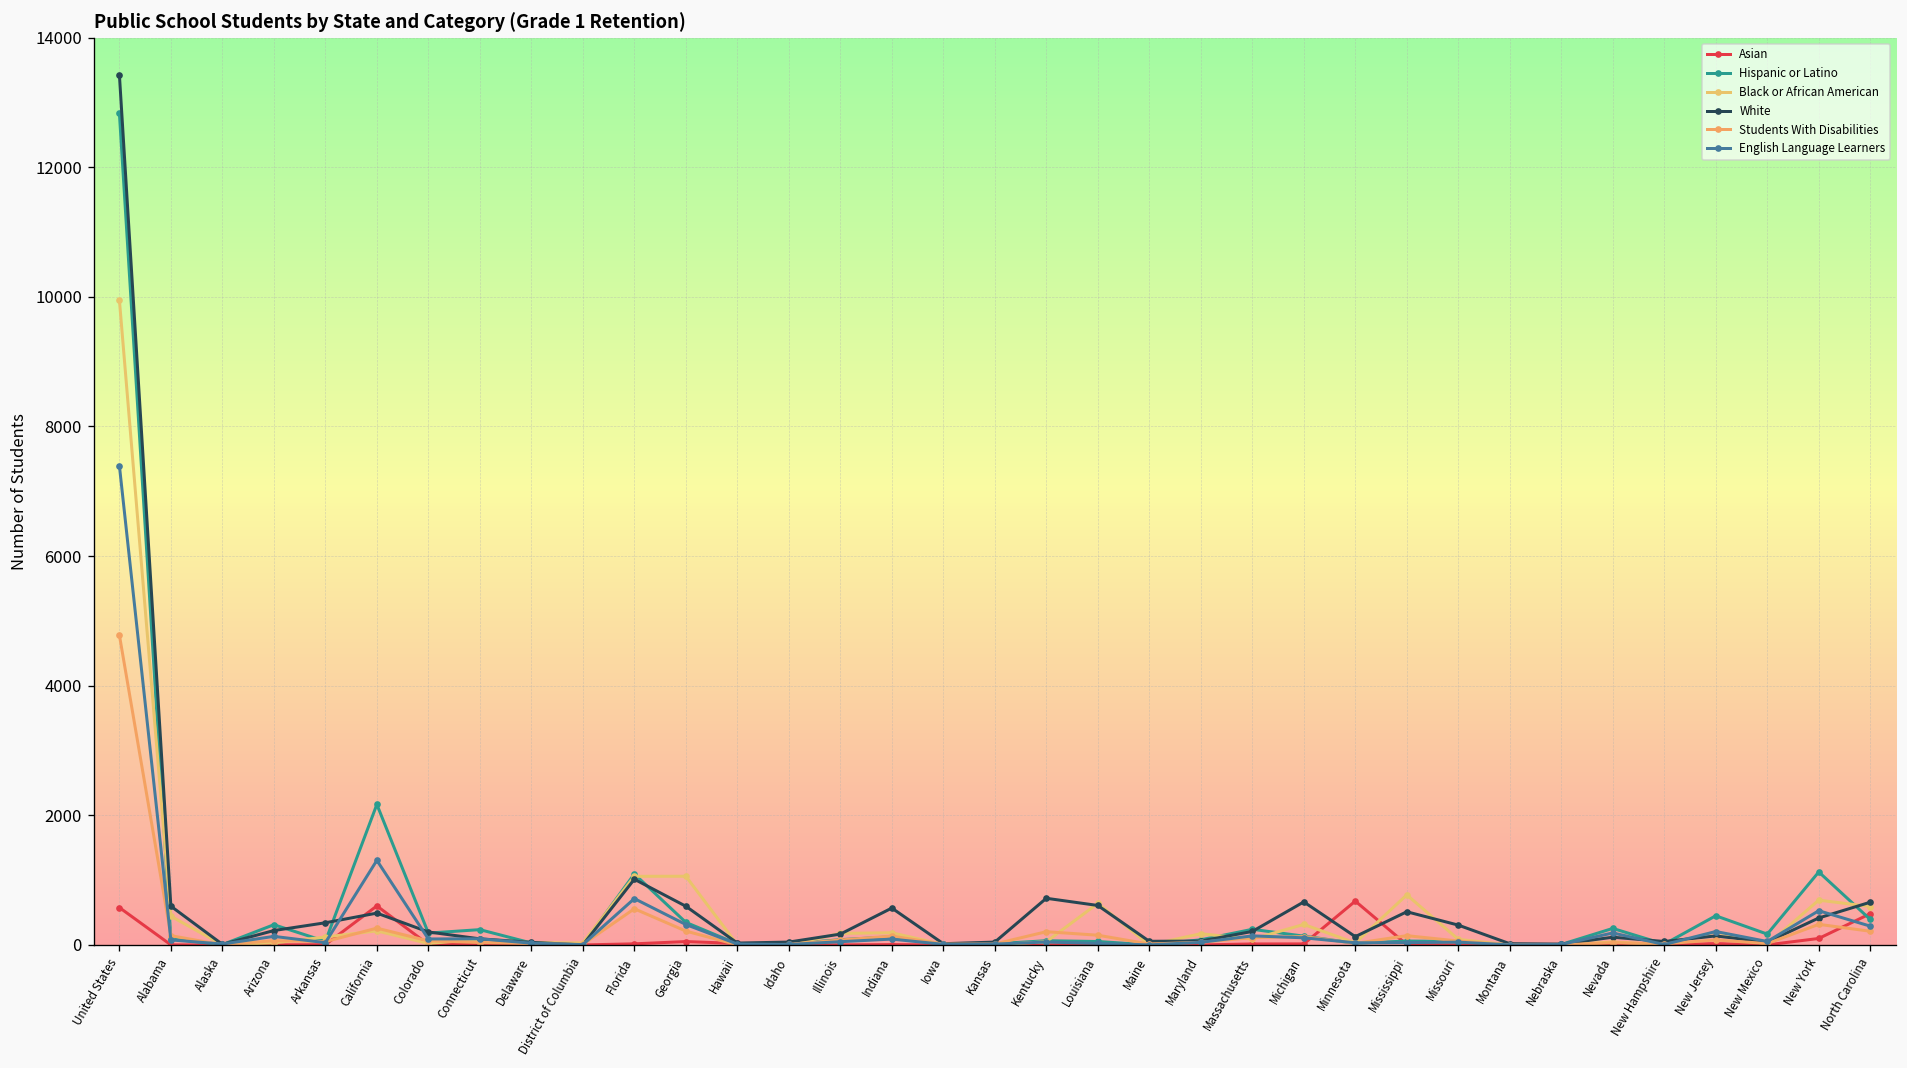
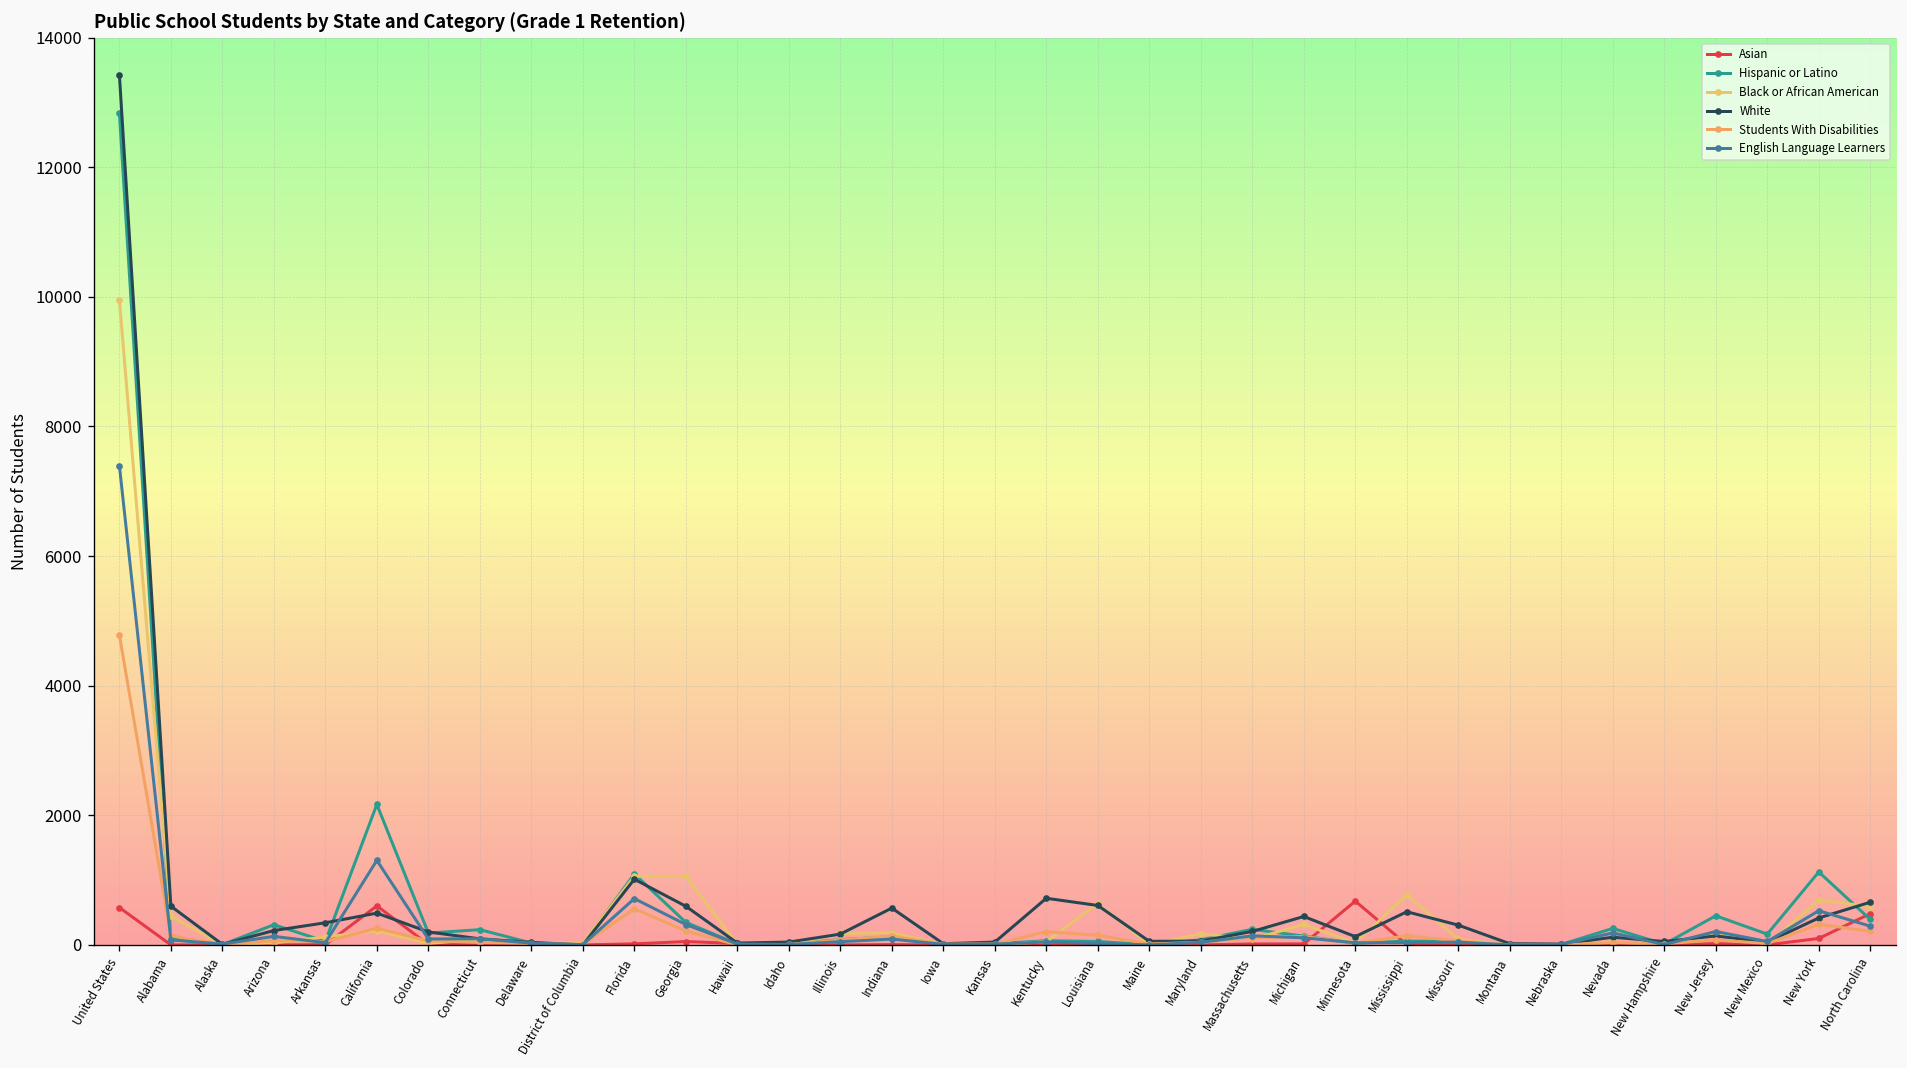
  {
    "Asian": {
      "United States": 600,
      "Alabama": 0,
      "California": 600,
      "Florida": 0,
      "Georgia": 100,
      "Illinois": 0,
      "Indiana": 0,
      "Massachusetts": 0,
      "Michigan": 0,
      "Minnesota": 700,
      "New Jersey": 0,
      "New York": 100,
      "North Carolina": 500
    },
    "White": {
      "United States": 13400,
      "Alabama": 600,
      "Arizona": 200,
      "Arkansas": 300,
      "California": 500,
      "Georgia": 600,
      "Indiana": 600,
      "Kentucky": 700,
-     "Michigan": 700,
+     "Michigan": 400,
      "Minnesota": 100,
      "Mississippi": 500,
      "Missouri": 300,
      "Nevada": 100,
      "New Jersey": 100,
      "New York": 400,
      "North Carolina": 700
    }
  }
